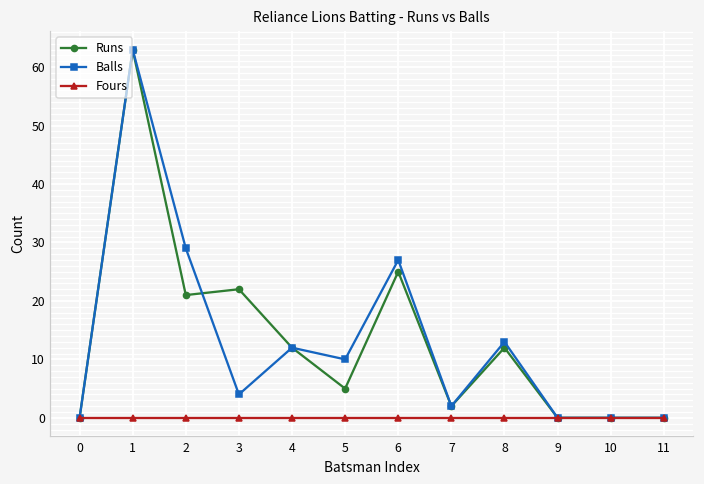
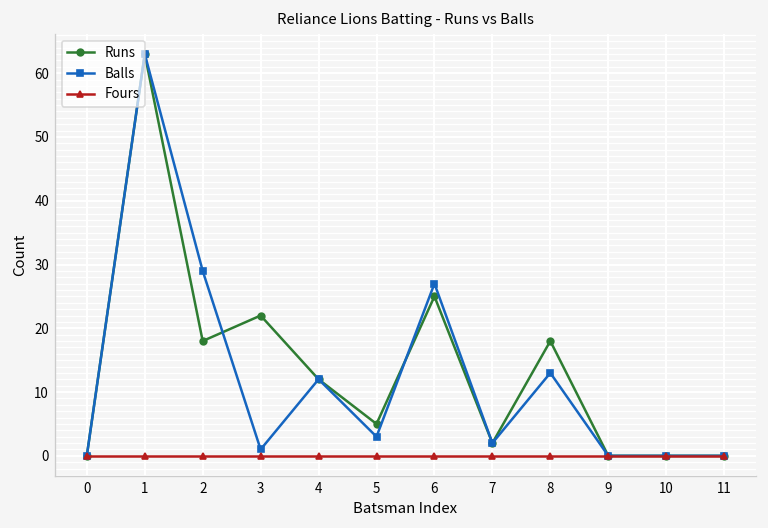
  {
    "Runs": {
-     "2": 21,
+     "2": 18,
      "3": 22,
      "5": 5,
      "6": 25,
-     "8": 12
+     "8": 18
    },
    "Balls": {
      "2": 29,
-     "3": 4,
-     "5": 10,
+     "3": 1,
+     "5": 3,
      "6": 27,
      "8": 13
    },
    "Fours": {
      "1": 0,
      "2": 0,
      "3": 0,
      "4": 0,
      "5": 0,
      "6": 0,
      "7": 0,
      "8": 0
    }
  }
